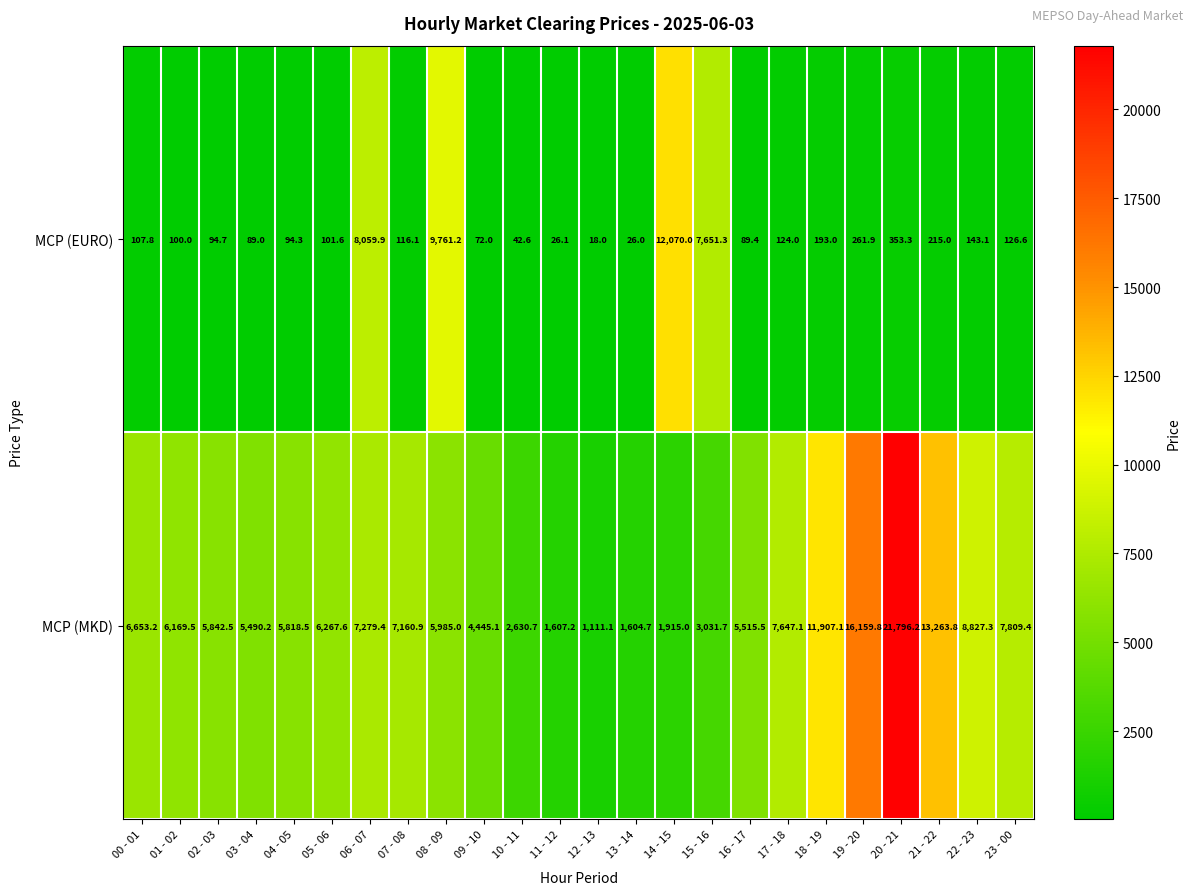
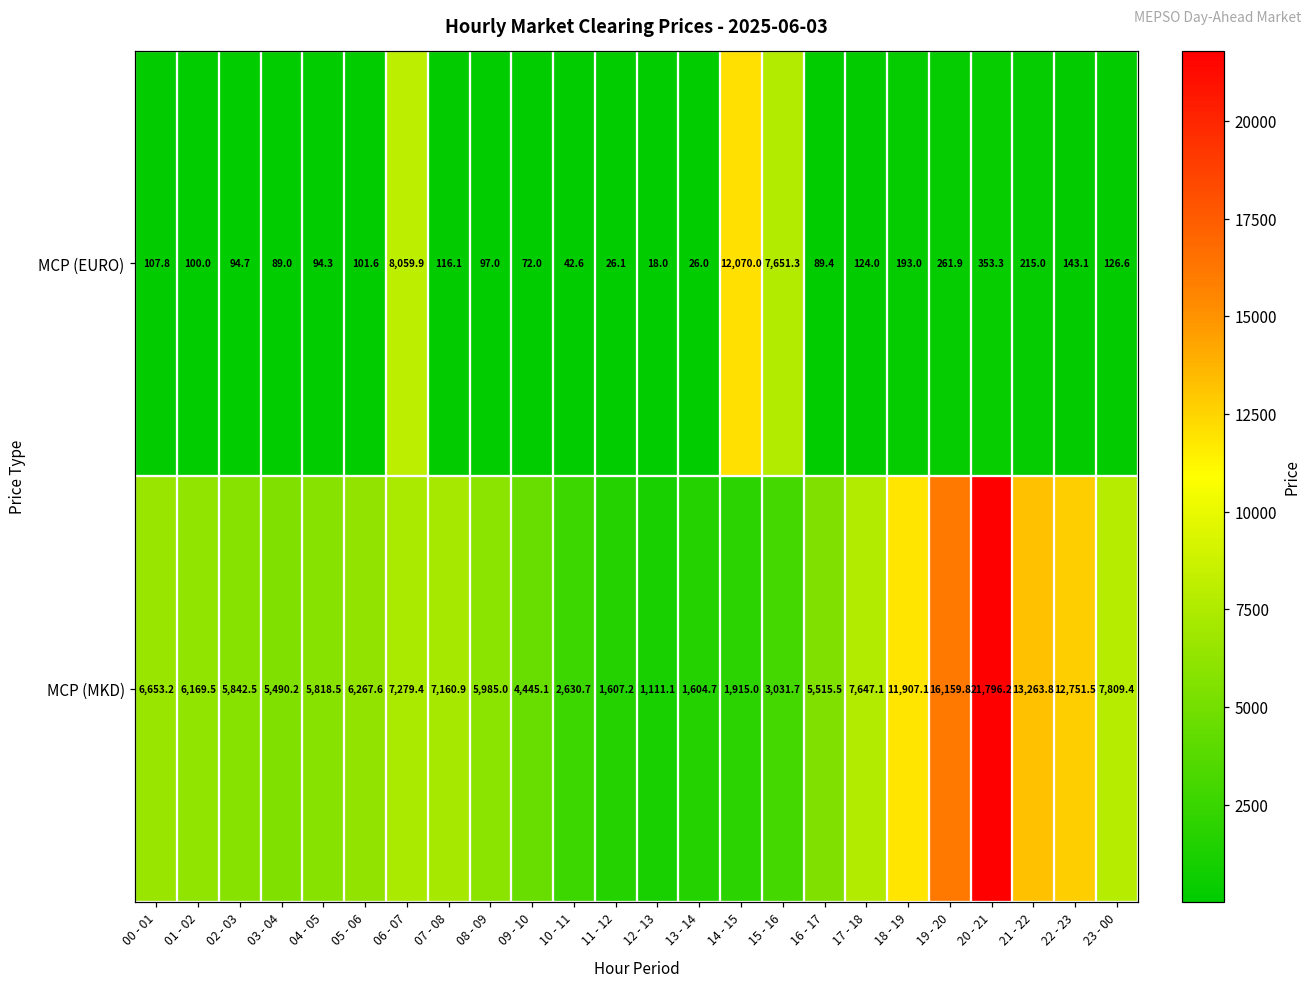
  {
    "MCP (EURO)": {
      "00 - 01": "107.8",
      "01 - 02": "100.0",
      "02 - 03": "94.7",
      "03 - 04": "89.0",
      "04 - 05": "94.3",
      "05 - 06": "101.6",
      "06 - 07": "8,059.9",
      "07 - 08": "116.1",
-     "08 - 09": "9,761.2",
+     "08 - 09": "97.0",
      "09 - 10": "72.0",
      "10 - 11": "42.6",
      "11 - 12": "26.1",
      "12 - 13": "18.0",
      "13 - 14": "26.0",
      "14 - 15": "12,070.0",
      "15 - 16": "7,651.3",
      "16 - 17": "89.4",
      "17 - 18": "124.0",
      "18 - 19": "193.0",
      "19 - 20": "261.9",
      "20 - 21": "353.3",
      "21 - 22": "215.0",
      "22 - 23": "143.1",
      "23 - 00": "126.6"
    },
    "MCP (MKD)": {
      "00 - 01": "6,653.2",
      "01 - 02": "6,169.5",
      "02 - 03": "5,842.5",
      "03 - 04": "5,490.2",
      "04 - 05": "5,818.5",
      "05 - 06": "6,267.6",
      "06 - 07": "7,279.4",
      "07 - 08": "7,160.9",
      "08 - 09": "5,985.0",
      "09 - 10": "4,445.1",
      "10 - 11": "2,630.7",
      "11 - 12": "1,607.2",
      "12 - 13": "1,111.1",
      "13 - 14": "1,604.7",
      "14 - 15": "1,915.0",
      "15 - 16": "3,031.7",
      "16 - 17": "5,515.5",
      "17 - 18": "7,647.1",
      "18 - 19": "11,907.1",
      "19 - 20": "16,159.8",
      "20 - 21": "21,796.2",
      "21 - 22": "13,263.8",
-     "22 - 23": "8,827.3",
+     "22 - 23": "12,751.5",
      "23 - 00": "7,809.4"
    }
  }
